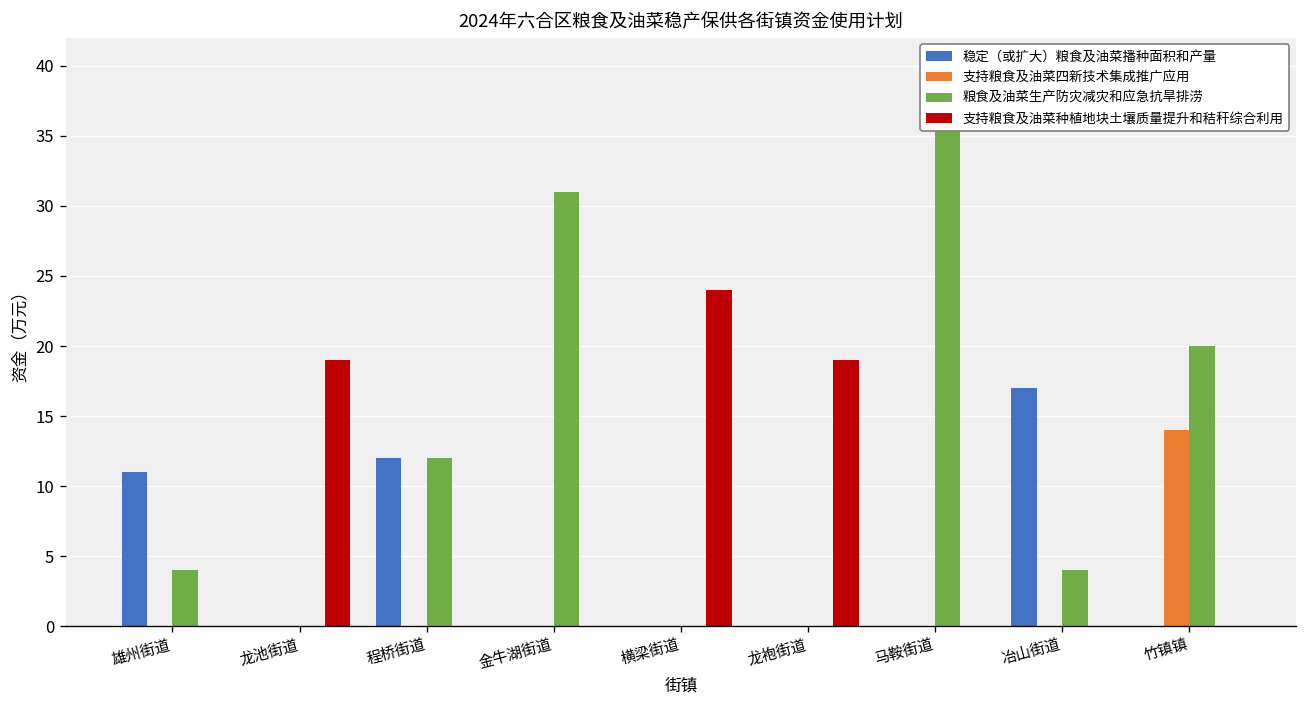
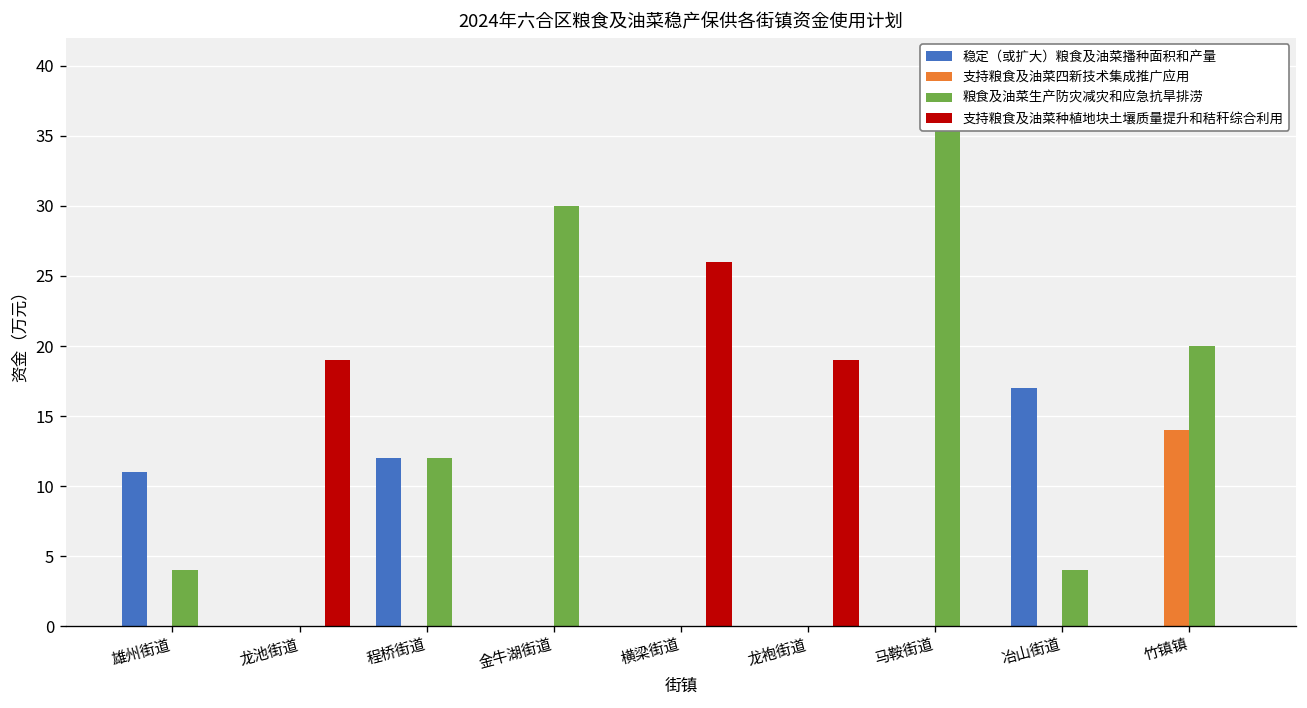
  {
    "稳定（或扩大）粮食及油菜播种面积和产量": {
      "雄州街道": 11,
      "龙池街道": 0,
      "程桥街道": 12,
      "金牛湖街道": 0,
      "横梁街道": 0,
      "龙袍街道": 0,
      "马鞍街道": 0,
      "冶山街道": 17,
      "竹镇镇": 0
    },
    "支持粮食及油菜四新技术集成推广应用": {
      "雄州街道": 0,
      "龙池街道": 0,
      "程桥街道": 0,
      "金牛湖街道": 0,
      "横梁街道": 0,
      "龙袍街道": 0,
      "马鞍街道": 0,
      "冶山街道": 0,
      "竹镇镇": 14
    },
    "粮食及油菜生产防灾减灾和应急抗旱排涝": {
      "雄州街道": 4,
      "龙池街道": 0,
      "程桥街道": 12,
-     "金牛湖街道": 31,
+     "金牛湖街道": 30,
      "横梁街道": 0,
      "龙袍街道": 0,
      "冶山街道": 4,
      "竹镇镇": 20
    },
    "支持粮食及油菜种植地块土壤质量提升和秸秆综合利用": {
      "雄州街道": 0,
      "龙池街道": 19,
      "程桥街道": 0,
      "金牛湖街道": 0,
-     "横梁街道": 24,
+     "横梁街道": 26,
      "龙袍街道": 19,
      "马鞍街道": 0,
      "冶山街道": 0,
      "竹镇镇": 0
    }
  }
